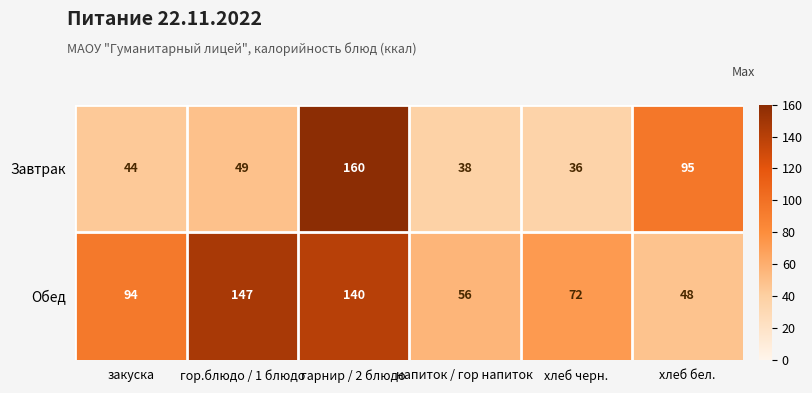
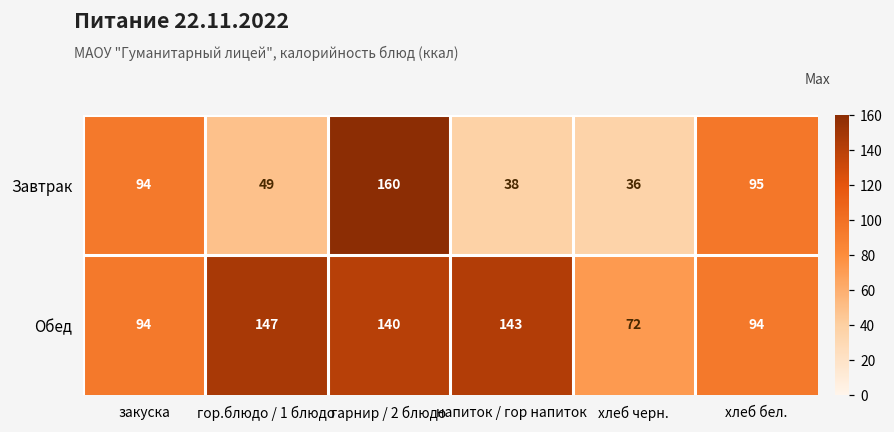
  {
    "Завтрак": {
-     "закуска": 44,
+     "закуска": 94,
      "гор.блюдо / 1 блюдо": 49,
      "гарнир / 2 блюдо": 160,
      "напиток / гор напиток": 38,
      "хлеб черн.": 36,
      "хлеб бел.": 95
    },
    "Обед": {
      "закуска": 94,
      "гор.блюдо / 1 блюдо": 147,
      "гарнир / 2 блюдо": 140,
-     "напиток / гор напиток": 56,
+     "напиток / гор напиток": 143,
      "хлеб черн.": 72,
-     "хлеб бел.": 48
+     "хлеб бел.": 94
    }
  }
